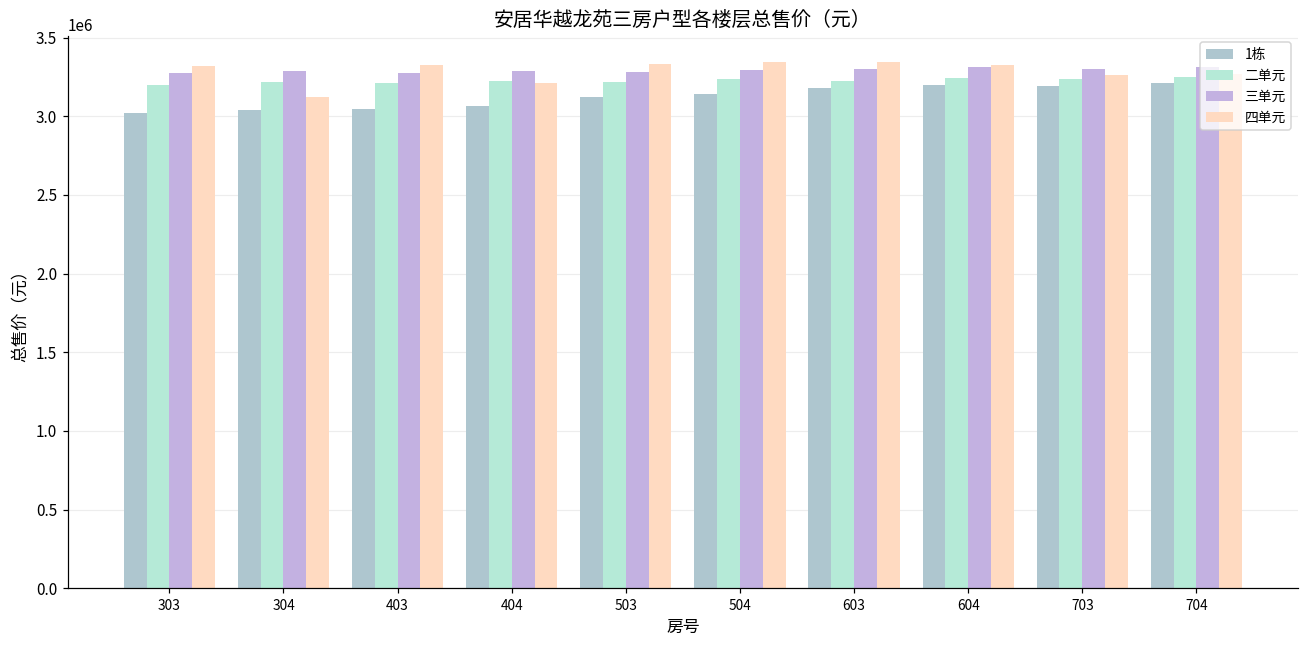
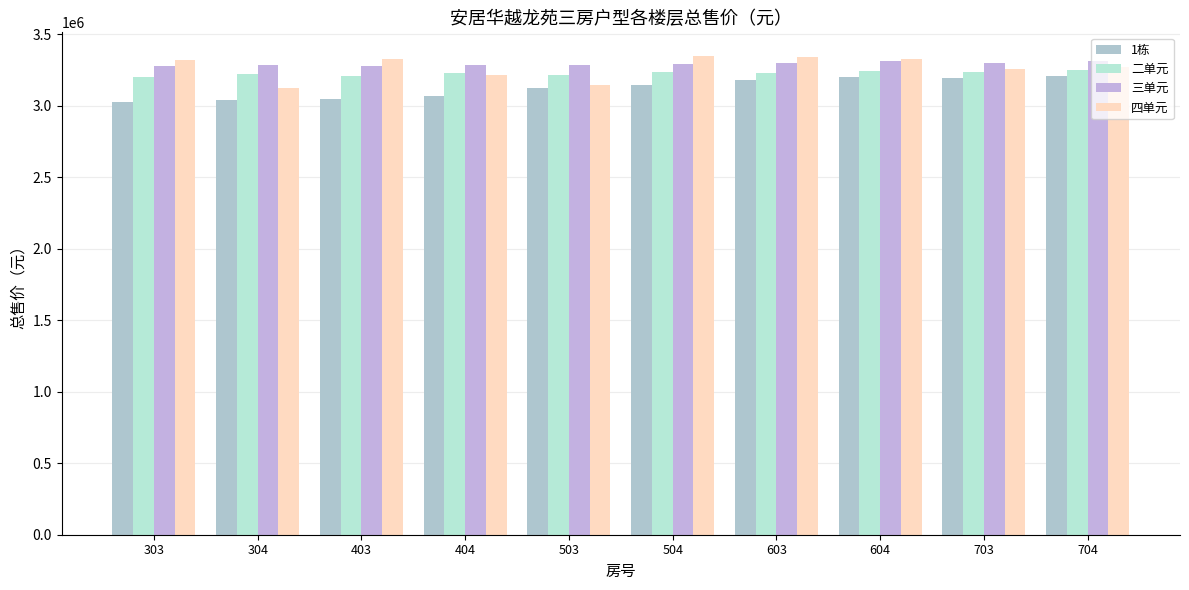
  {
    "四单元": {
      "303": 3320000,
      "304": 3120000,
      "403": 3330000,
      "404": 3210000,
-     "503": 3330000,
+     "503": 3140000,
      "504": 3350000,
      "603": 3340000,
      "604": 3330000,
      "703": 3260000
    }
  }
